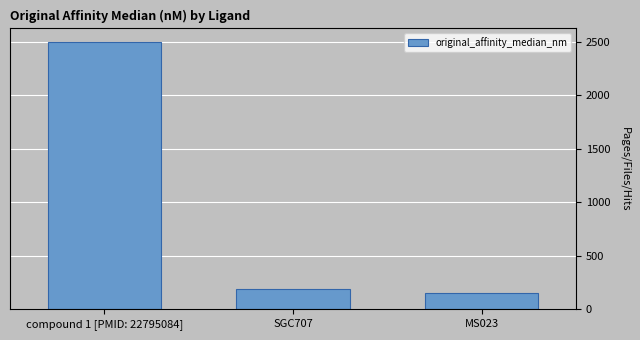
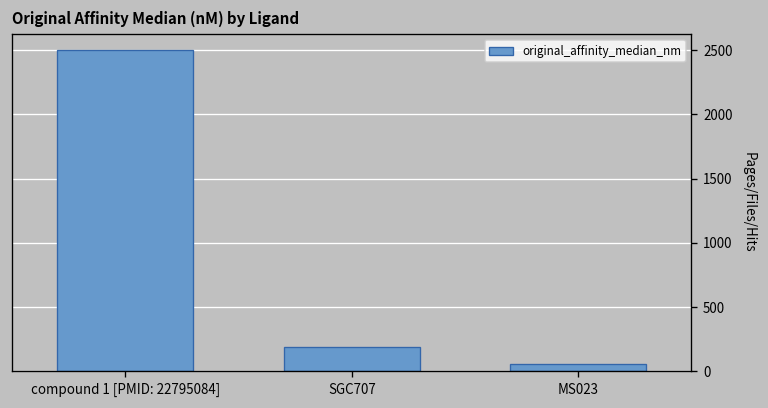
  {
    "compound 1 [PMID: 22795084]": 2500,
    "SGC707": 190,
-   "MS023": 150
+   "MS023": 60
  }
